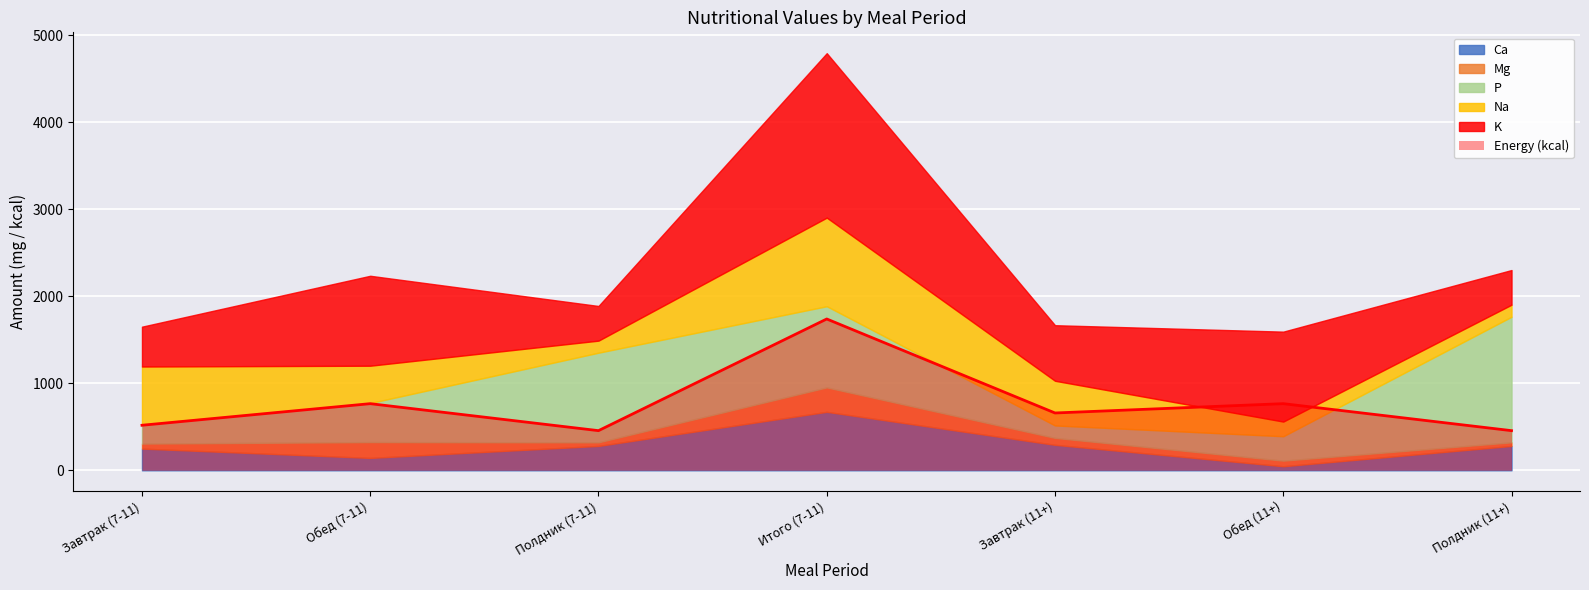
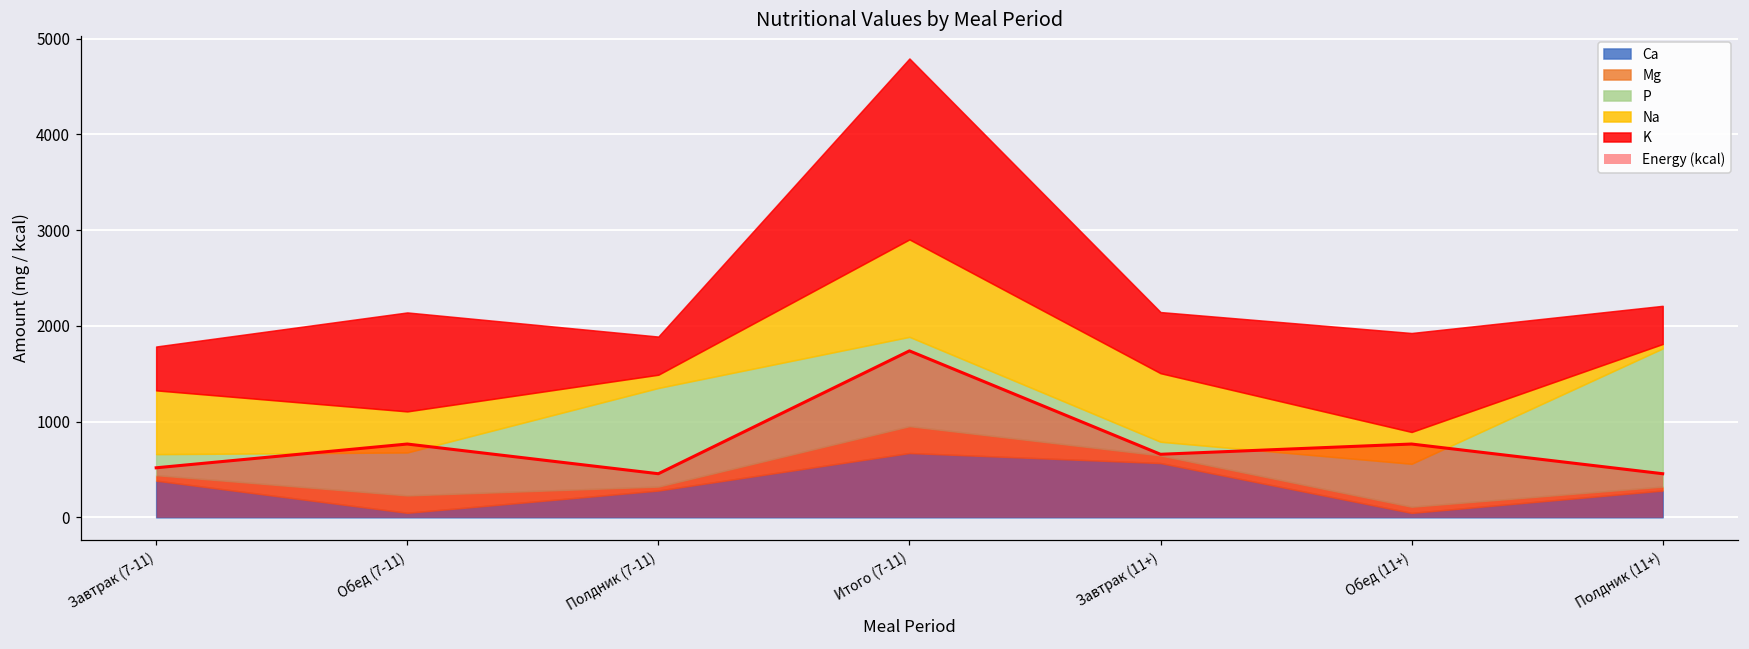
  {
    "Ca": {
-     "Завтрак (7-11)": 200,
-     "Обед (7-11)": 100,
+     "Завтрак (7-11)": 400,
+     "Обед (7-11)": 0,
      "Полдник (7-11)": 300,
      "Итого (7-11)": 700,
-     "Завтрак (11+)": 300,
+     "Завтрак (11+)": 600,
      "Обед (11+)": 0,
      "Полдник (11+)": 300
    },
    "Mg": {
      "Завтрак (7-11)": 100,
      "Обед (7-11)": 200,
      "Полдник (7-11)": 0,
      "Итого (7-11)": 300,
      "Обед (11+)": 100,
      "Полдник (11+)": 0
    },
    "P": {
      "Полдник (7-11)": 1000,
      "Итого (7-11)": 900,
      "Завтрак (11+)": 100,
-     "Обед (11+)": 300,
+     "Обед (11+)": 400,
      "Полдник (11+)": 1400
    },
    "Na": {
      "Завтрак (7-11)": 700,
      "Обед (7-11)": 400,
      "Полдник (7-11)": 100,
      "Итого (7-11)": 1000,
-     "Завтрак (11+)": 500,
-     "Обед (11+)": 200,
-     "Полдник (11+)": 100
+     "Завтрак (11+)": 700,
+     "Обед (11+)": 300,
+     "Полдник (11+)": 0
    }
  }
